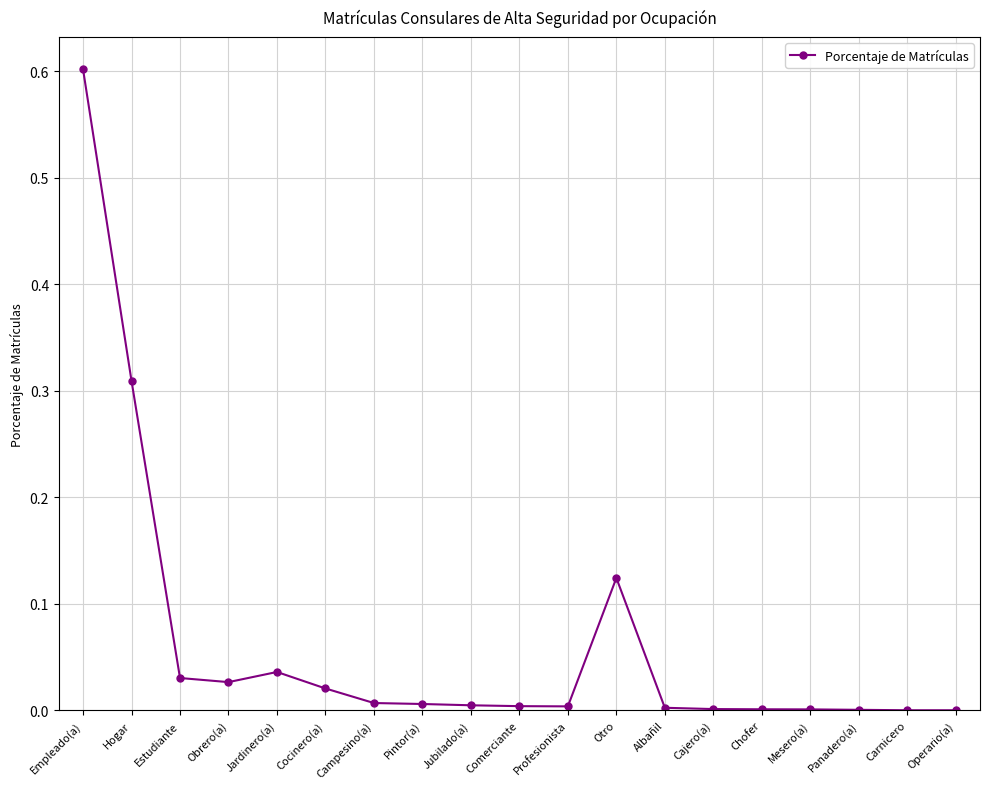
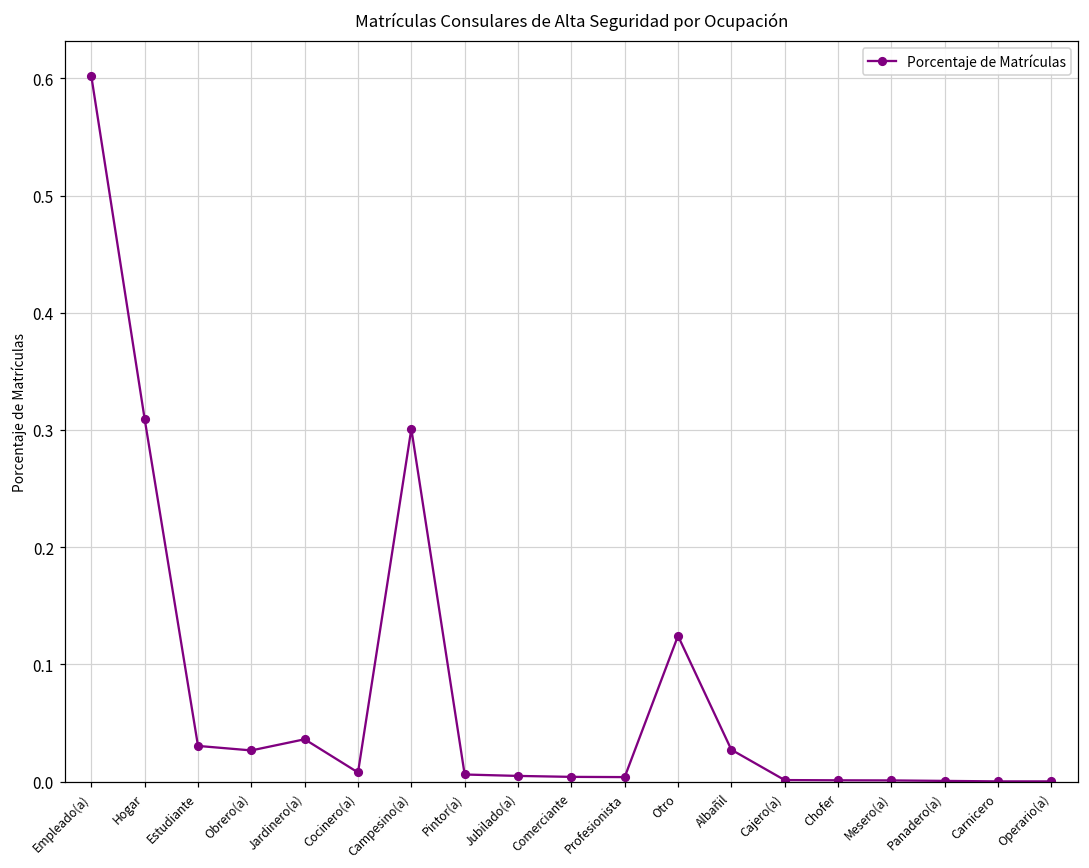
  {
    "Empleado(a)": 0.602,
    "Hogar": 0.309,
    "Estudiante": 0.030,
    "Obrero(a)": 0.027,
    "Jardinero(a)": 0.036,
-   "Cocinero(a)": 0.021,
-   "Campesino(a)": 0.007,
+   "Cocinero(a)": 0.008,
+   "Campesino(a)": 0.301,
    "Pintor(a)": 0.006,
    "Jubilado(a)": 0.005,
    "Comerciante": 0.004,
    "Profesionista": 0.004,
    "Otro": 0.124,
-   "Albañil": 0.003,
+   "Albañil": 0.027,
    "Cajero(a)": 0.001,
    "Chofer": 0.001,
    "Mesero(a)": 0.001,
    "Panadero(a)": 0.001,
    "Carnicero": 0.000,
    "Operario(a)": 0.000
  }
